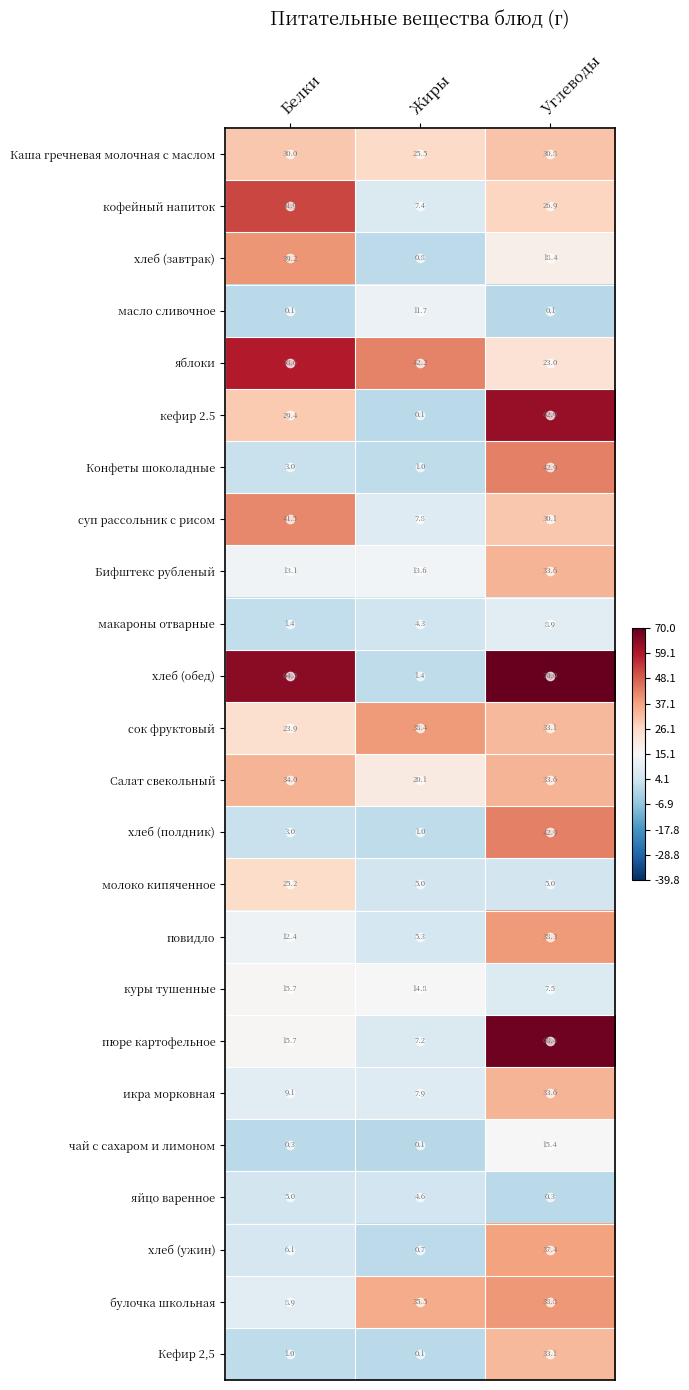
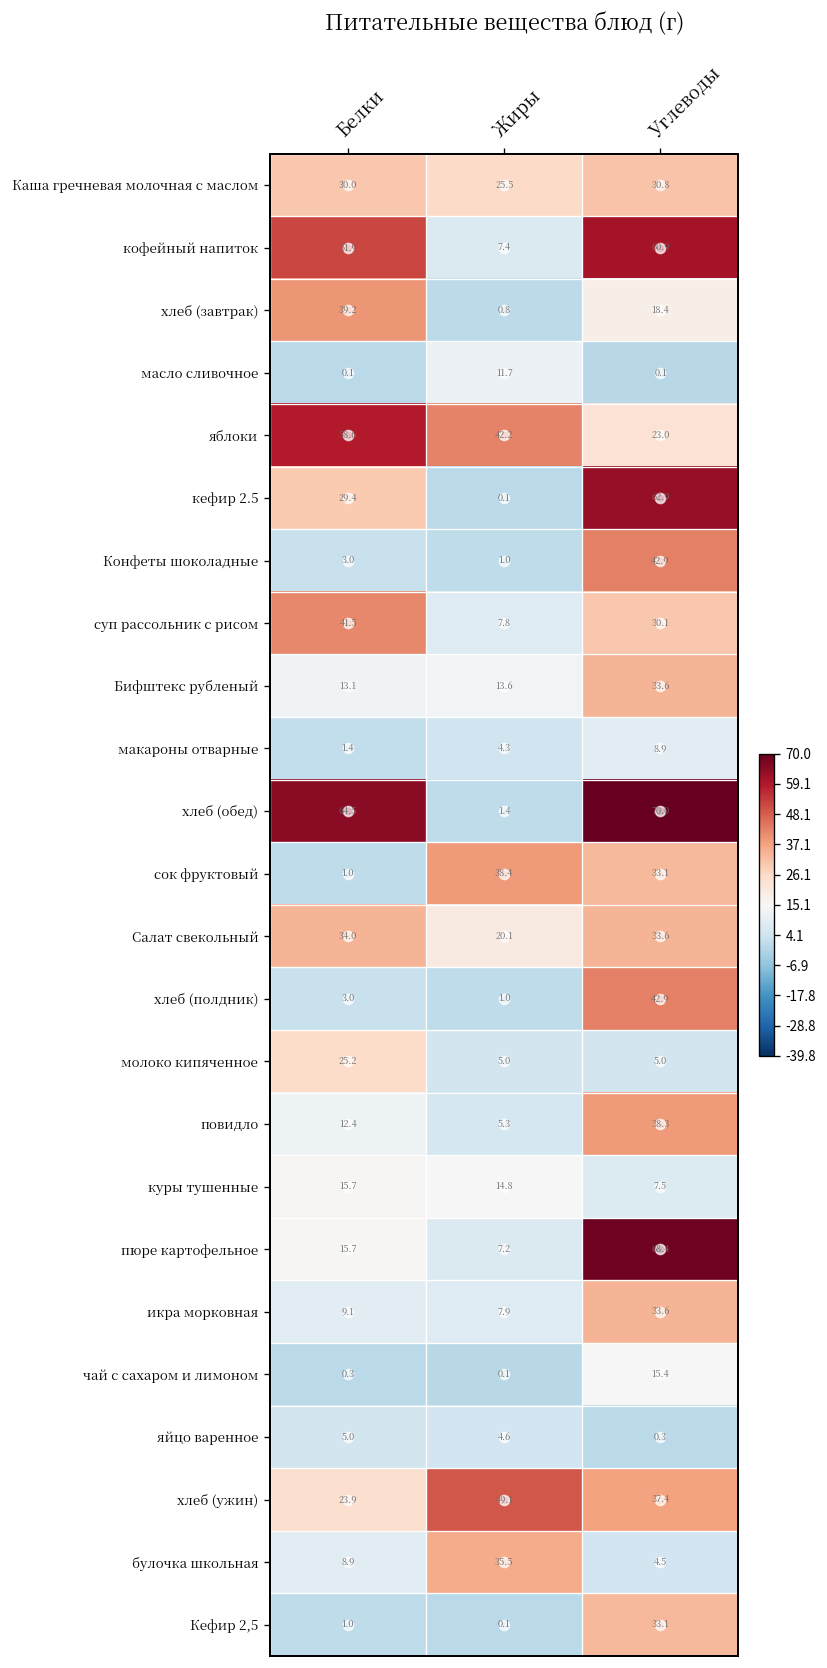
  {
    "кофейный напиток": {
-     "Углеводы": 26.9
+     "Углеводы": 60.9
    },
    "сок фруктовый": {
-     "Белки": 23.9
+     "Белки": 1.0
    },
    "хлеб (ужин)": {
-     "Белки": 6.1,
-     "Жиры": 0.7
+     "Белки": 23.9,
+     "Жиры": 49.1
    },
    "булочка школьная": {
-     "Углеводы": 38.8
+     "Углеводы": 4.5
    }
  }
